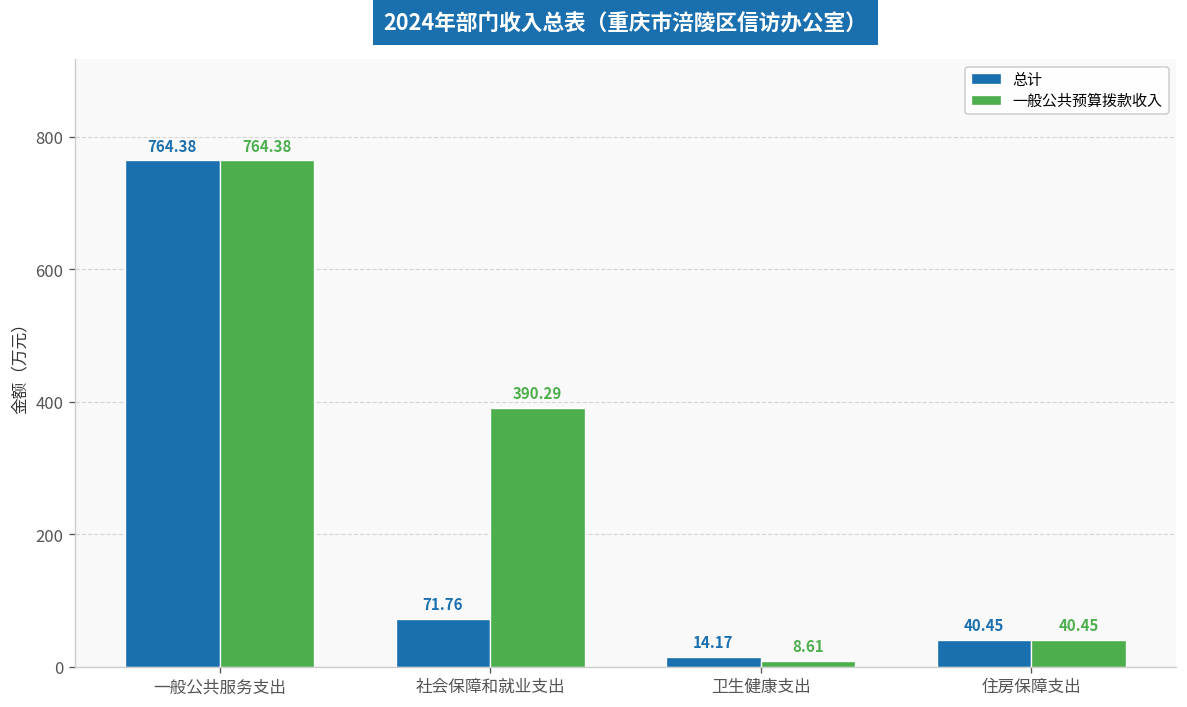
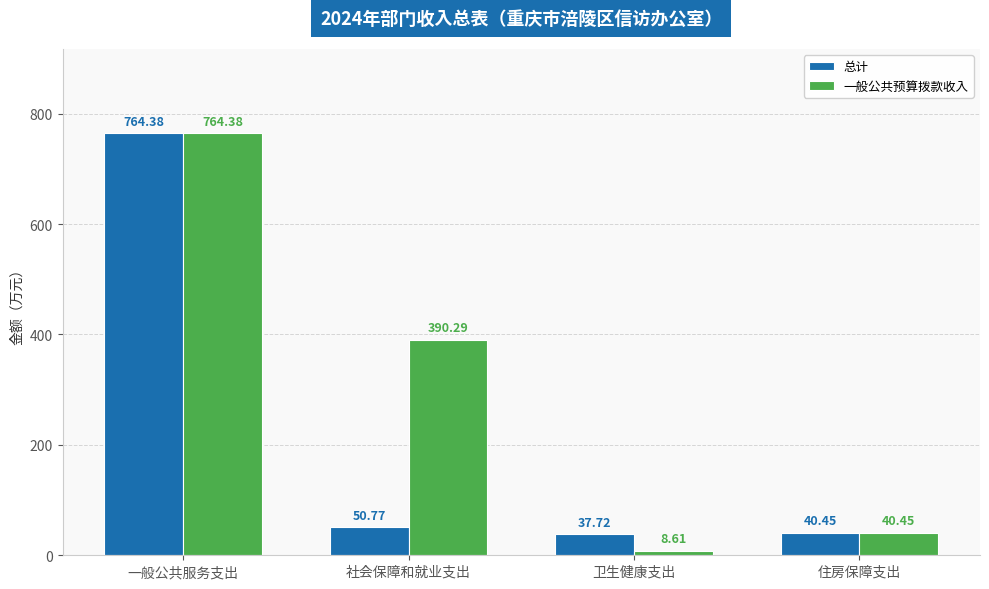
  {
    "总计": {
      "一般公共服务支出": 764.38,
-     "社会保障和就业支出": 71.76,
-     "卫生健康支出": 14.17,
+     "社会保障和就业支出": 50.77,
+     "卫生健康支出": 37.72,
      "住房保障支出": 40.45
    },
    "一般公共预算拨款收入": {
      "一般公共服务支出": 764.38,
      "社会保障和就业支出": 390.29,
      "卫生健康支出": 8.61,
      "住房保障支出": 40.45
    }
  }
